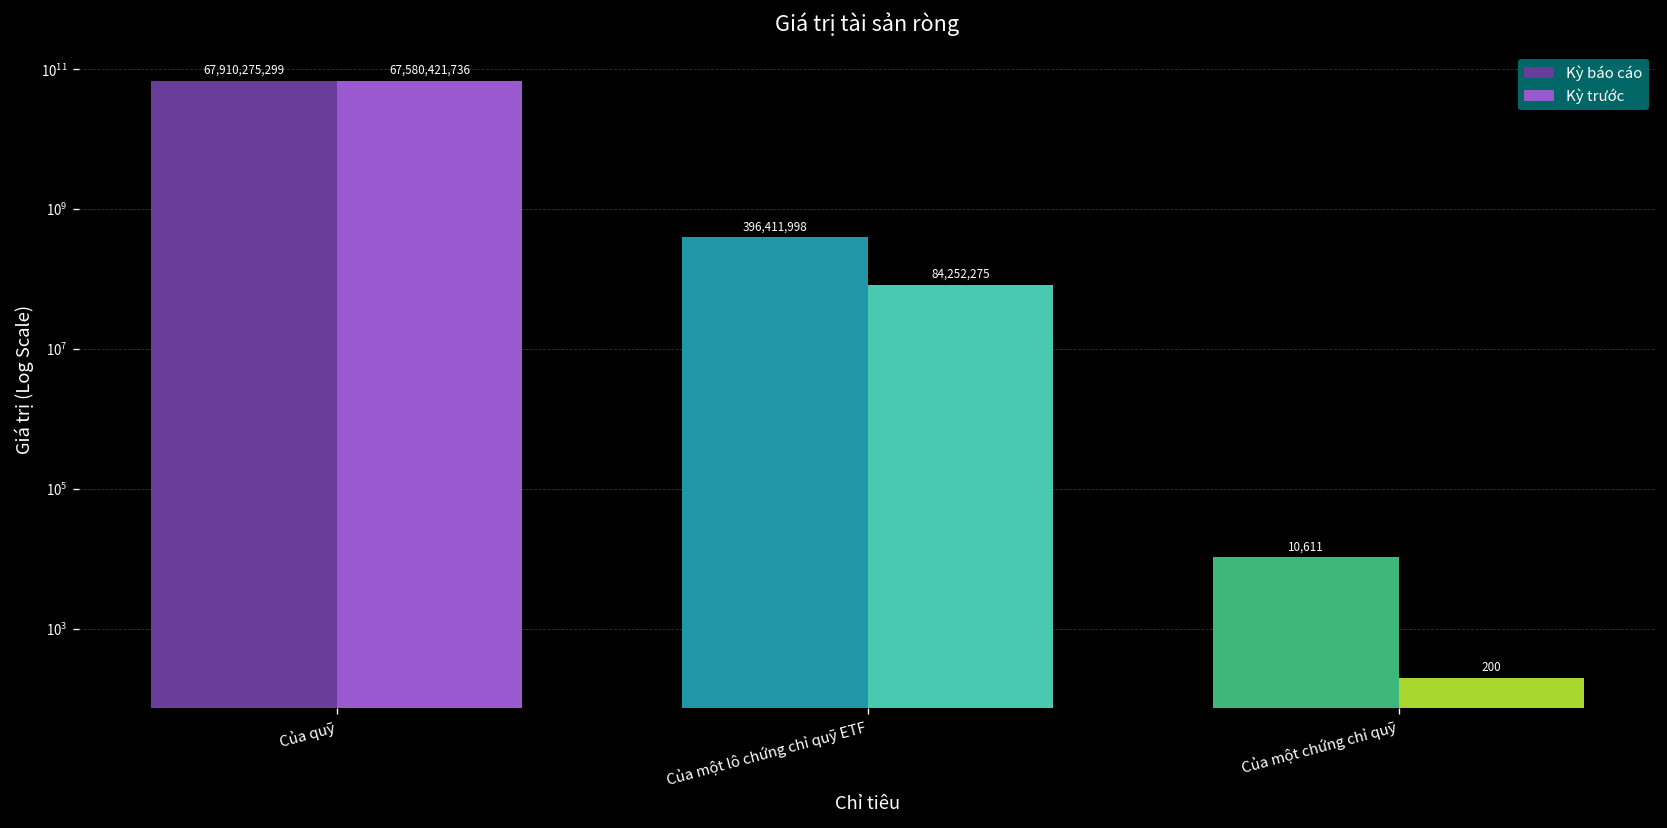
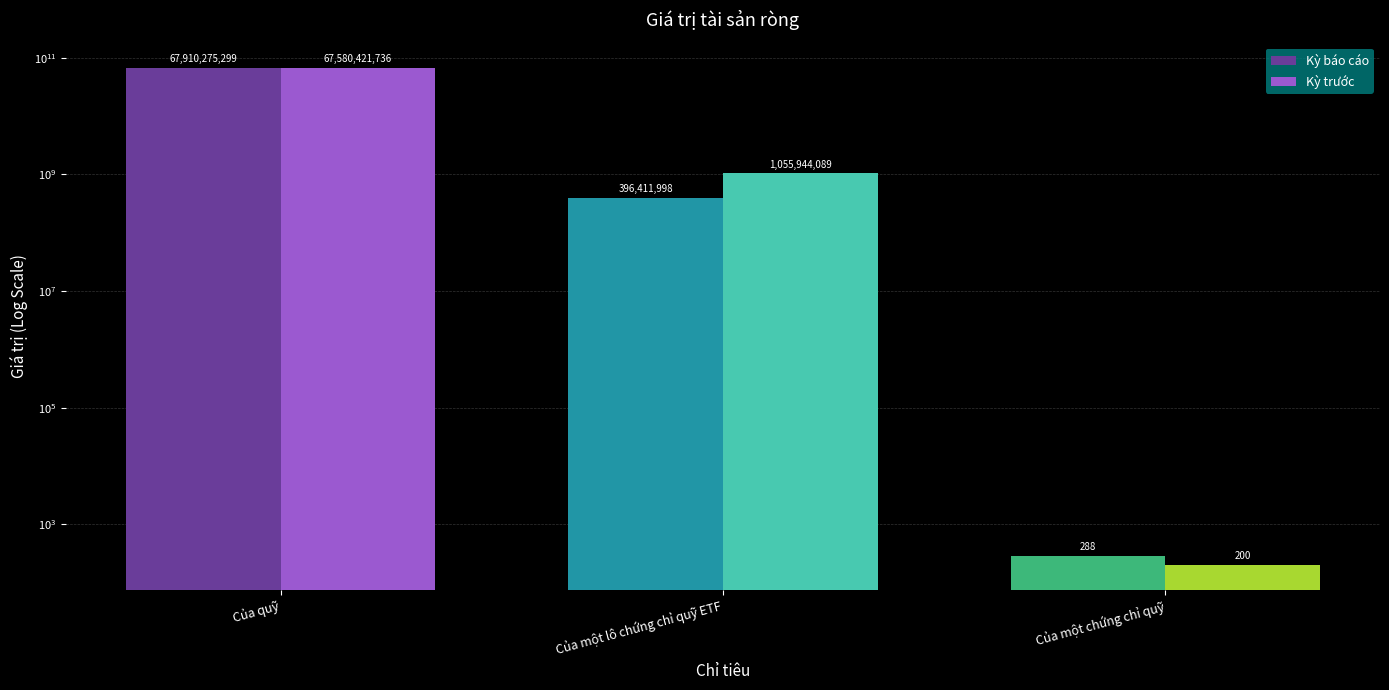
  {
    "Kỳ báo cáo": {
      "Của quỹ": "67,910,275,299",
      "Của một lô chứng chỉ quỹ ETF": "396,411,998",
-     "Của một chứng chỉ quỹ": "10,611"
+     "Của một chứng chỉ quỹ": "288"
    },
    "Kỳ trước": {
      "Của quỹ": "67,580,421,736",
-     "Của một lô chứng chỉ quỹ ETF": "84,252,275",
+     "Của một lô chứng chỉ quỹ ETF": "1,055,944,089",
      "Của một chứng chỉ quỹ": "200"
    }
  }
